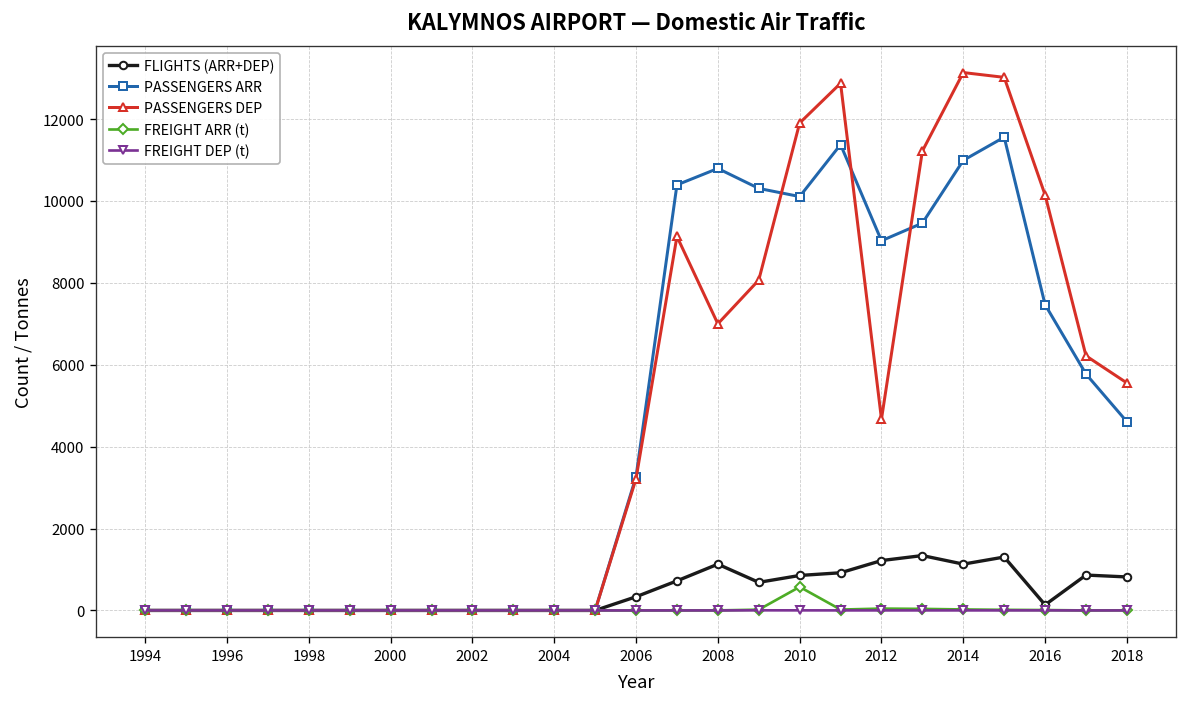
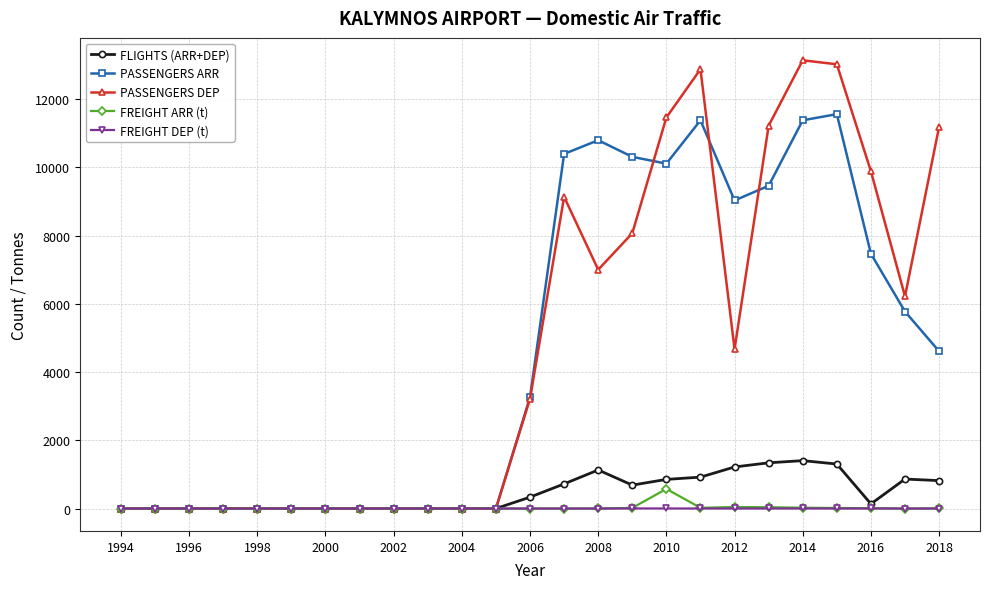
  {
    "FLIGHTS (ARR+DEP)": {
      "2006": 300,
      "2008": 1100,
      "2010": 900,
      "2012": 1200,
-     "2014": 1100,
+     "2014": 1400,
      "2016": 100,
      "2018": 800
    },
    "PASSENGERS ARR": {
      "2008": 10800,
      "2010": 10100,
      "2012": 9000,
-     "2014": 11000,
+     "2014": 11400,
      "2016": 7500,
      "2018": 4600
    },
    "PASSENGERS DEP": {
      "2008": 7000,
-     "2010": 11900,
+     "2010": 11500,
      "2012": 4700,
      "2014": 13100,
-     "2016": 10100,
-     "2018": 5600
+     "2016": 9900,
+     "2018": 11200
    },
    "FREIGHT ARR (t)": {
      "2010": 600
    },
    "FREIGHT DEP (t)": {
      "2010": 0
    }
  }
